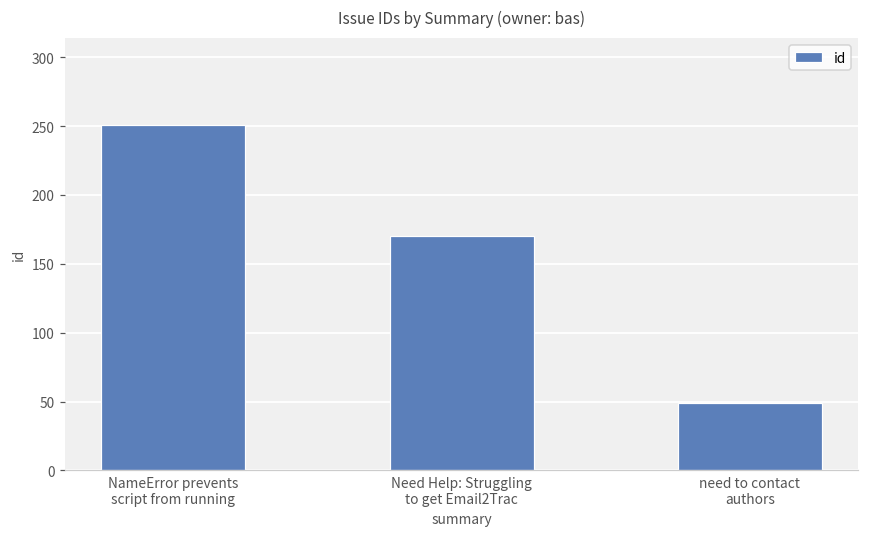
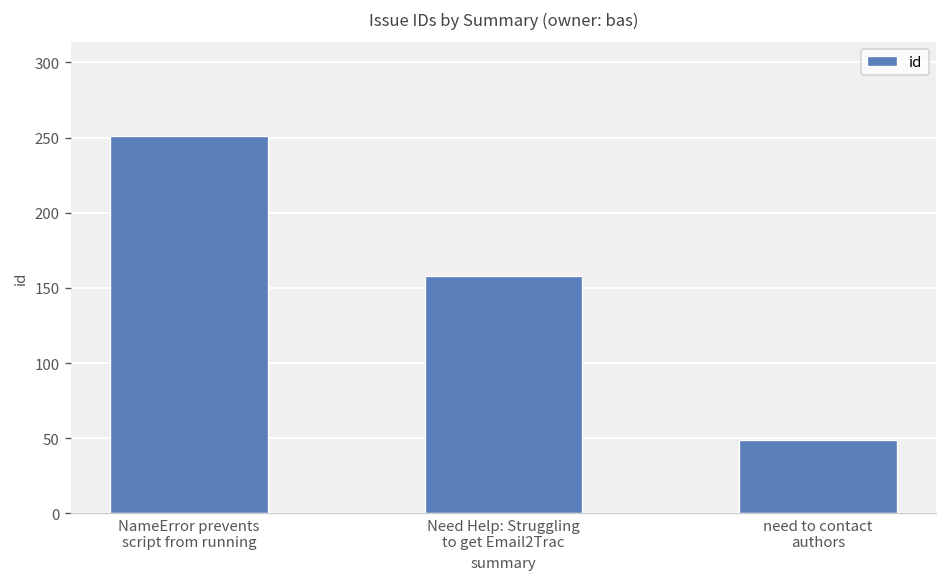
  {
    "NameError prevents script from running": 251,
-   "Need Help: Struggling to get Email2Trac": 170,
+   "Need Help: Struggling to get Email2Trac": 158,
    "need to contact authors": 49
  }
